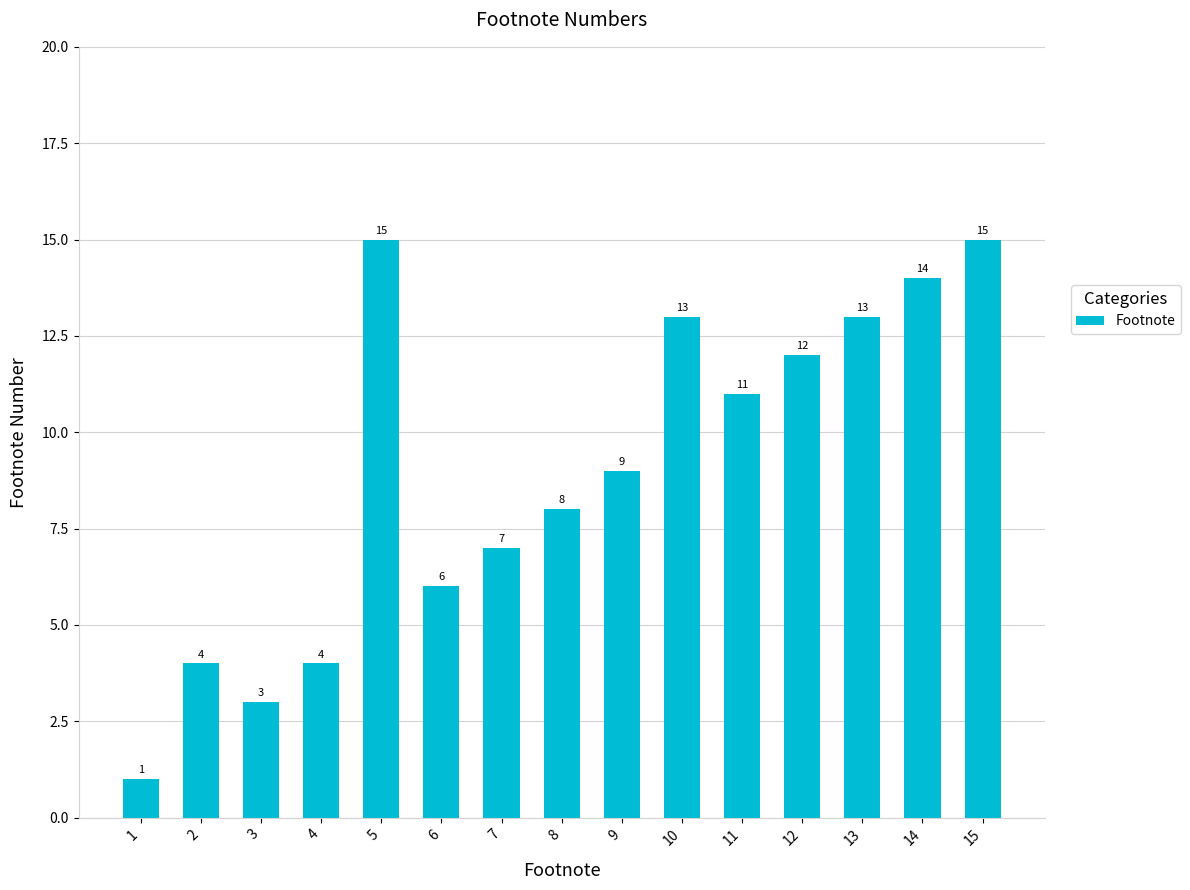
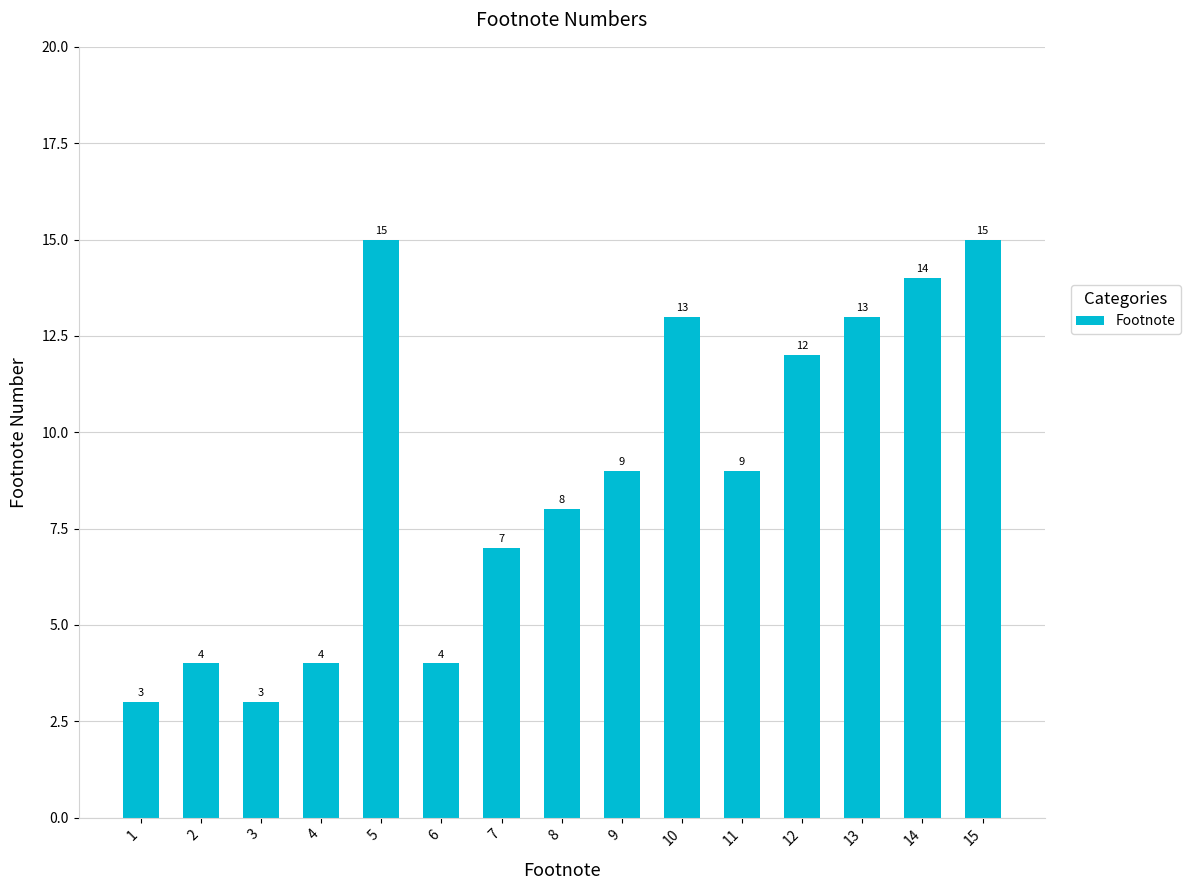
  {
-   "1": 1,
+   "1": 3,
    "2": 4,
    "3": 3,
    "4": 4,
    "5": 15,
-   "6": 6,
+   "6": 4,
    "7": 7,
    "8": 8,
    "9": 9,
    "10": 13,
-   "11": 11,
+   "11": 9,
    "12": 12,
    "13": 13,
    "14": 14,
    "15": 15
  }
